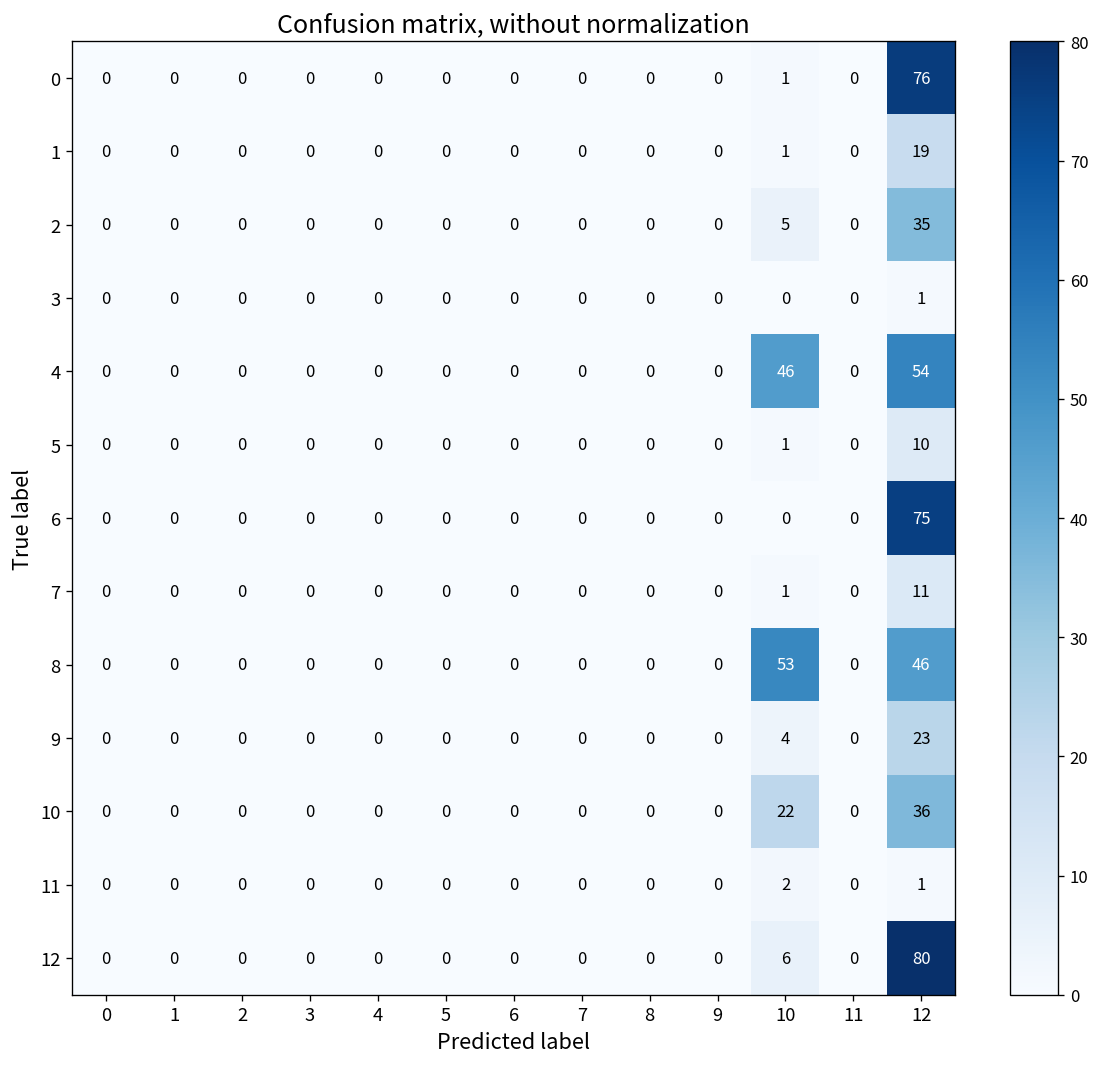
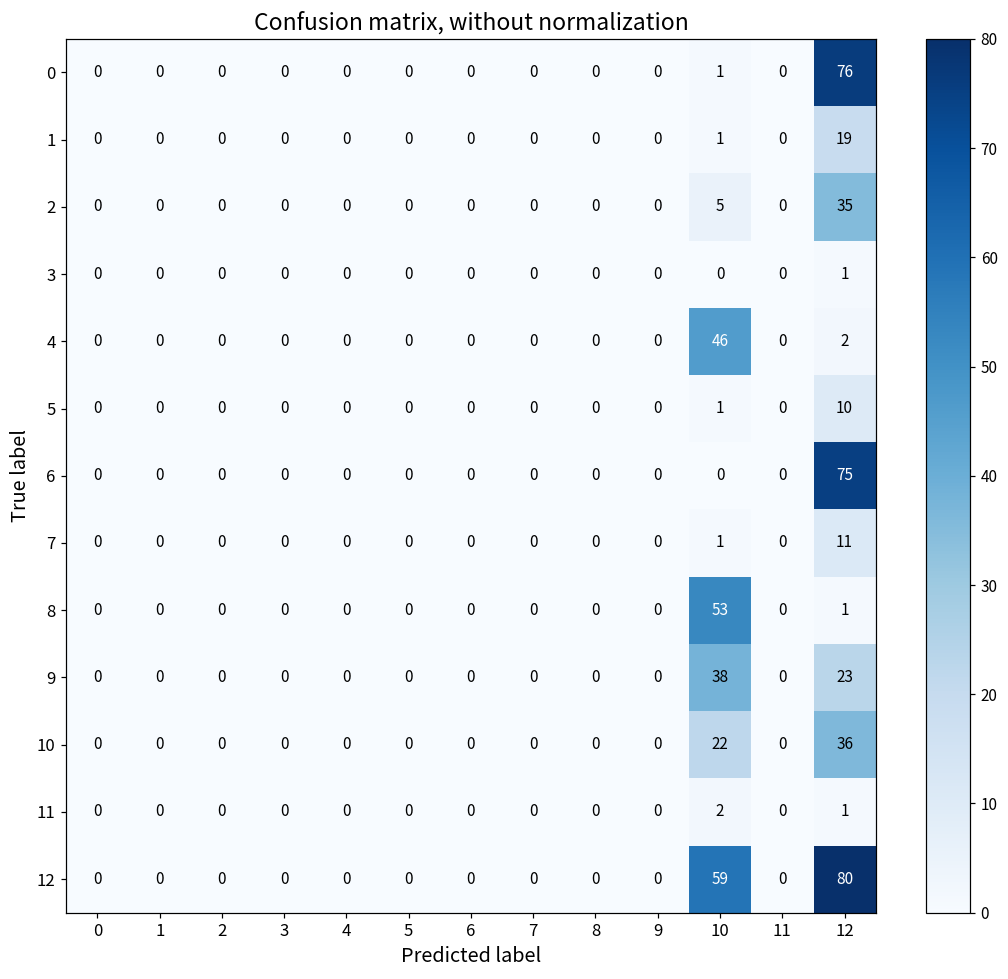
  {
    "0": {
      "0": 0,
      "1": 0,
      "2": 0,
      "3": 0,
      "4": 0,
      "5": 0,
      "6": 0,
      "7": 0,
      "8": 0,
      "9": 0,
      "10": 1,
      "11": 0,
      "12": 76
    },
    "1": {
      "0": 0,
      "1": 0,
      "2": 0,
      "3": 0,
      "4": 0,
      "5": 0,
      "6": 0,
      "7": 0,
      "8": 0,
      "9": 0,
      "10": 1,
      "11": 0,
      "12": 19
    },
    "2": {
      "0": 0,
      "1": 0,
      "2": 0,
      "3": 0,
      "4": 0,
      "5": 0,
      "6": 0,
      "7": 0,
      "8": 0,
      "9": 0,
      "10": 5,
      "11": 0,
      "12": 35
    },
    "3": {
      "0": 0,
      "1": 0,
      "2": 0,
      "3": 0,
      "4": 0,
      "5": 0,
      "6": 0,
      "7": 0,
      "8": 0,
      "9": 0,
      "10": 0,
      "11": 0,
      "12": 1
    },
    "4": {
      "0": 0,
      "1": 0,
      "2": 0,
      "3": 0,
      "4": 0,
      "5": 0,
      "6": 0,
      "7": 0,
      "8": 0,
      "9": 0,
      "10": 46,
      "11": 0,
-     "12": 54
+     "12": 2
    },
    "5": {
      "0": 0,
      "1": 0,
      "2": 0,
      "3": 0,
      "4": 0,
      "5": 0,
      "6": 0,
      "7": 0,
      "8": 0,
      "9": 0,
      "10": 1,
      "11": 0,
      "12": 10
    },
    "6": {
      "0": 0,
      "1": 0,
      "2": 0,
      "3": 0,
      "4": 0,
      "5": 0,
      "6": 0,
      "7": 0,
      "8": 0,
      "9": 0,
      "10": 0,
      "11": 0,
      "12": 75
    },
    "7": {
      "0": 0,
      "1": 0,
      "2": 0,
      "3": 0,
      "4": 0,
      "5": 0,
      "6": 0,
      "7": 0,
      "8": 0,
      "9": 0,
      "10": 1,
      "11": 0,
      "12": 11
    },
    "8": {
      "0": 0,
      "1": 0,
      "2": 0,
      "3": 0,
      "4": 0,
      "5": 0,
      "6": 0,
      "7": 0,
      "8": 0,
      "9": 0,
      "10": 53,
      "11": 0,
-     "12": 46
+     "12": 1
    },
    "9": {
      "0": 0,
      "1": 0,
      "2": 0,
      "3": 0,
      "4": 0,
      "5": 0,
      "6": 0,
      "7": 0,
      "8": 0,
      "9": 0,
-     "10": 4,
+     "10": 38,
      "11": 0,
      "12": 23
    },
    "10": {
      "0": 0,
      "1": 0,
      "2": 0,
      "3": 0,
      "4": 0,
      "5": 0,
      "6": 0,
      "7": 0,
      "8": 0,
      "9": 0,
      "10": 22,
      "11": 0,
      "12": 36
    },
    "11": {
      "0": 0,
      "1": 0,
      "2": 0,
      "3": 0,
      "4": 0,
      "5": 0,
      "6": 0,
      "7": 0,
      "8": 0,
      "9": 0,
      "10": 2,
      "11": 0,
      "12": 1
    },
    "12": {
      "0": 0,
      "1": 0,
      "2": 0,
      "3": 0,
      "4": 0,
      "5": 0,
      "6": 0,
      "7": 0,
      "8": 0,
      "9": 0,
-     "10": 6,
+     "10": 59,
      "11": 0,
      "12": 80
    }
  }
